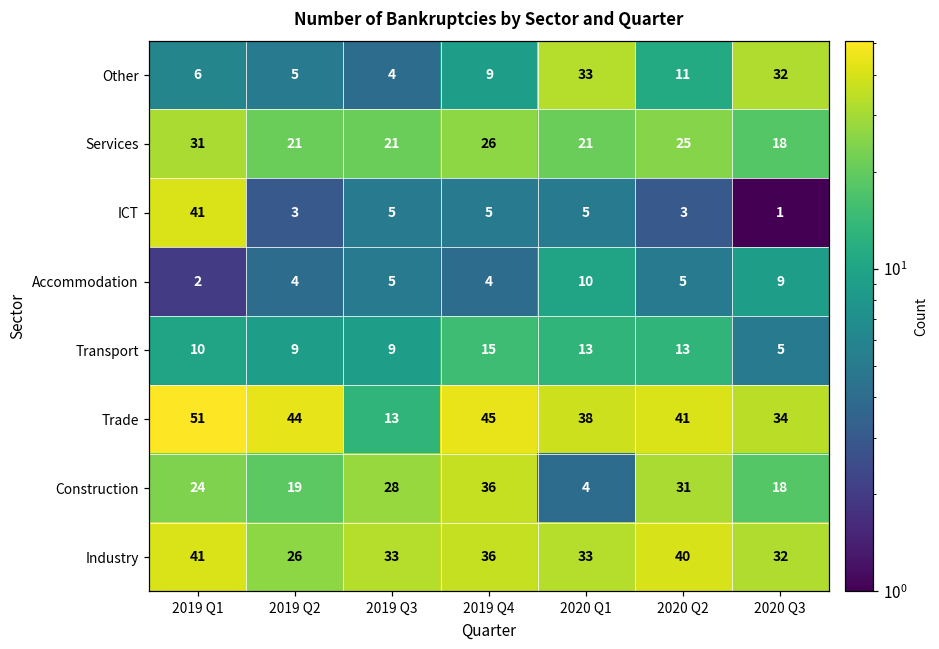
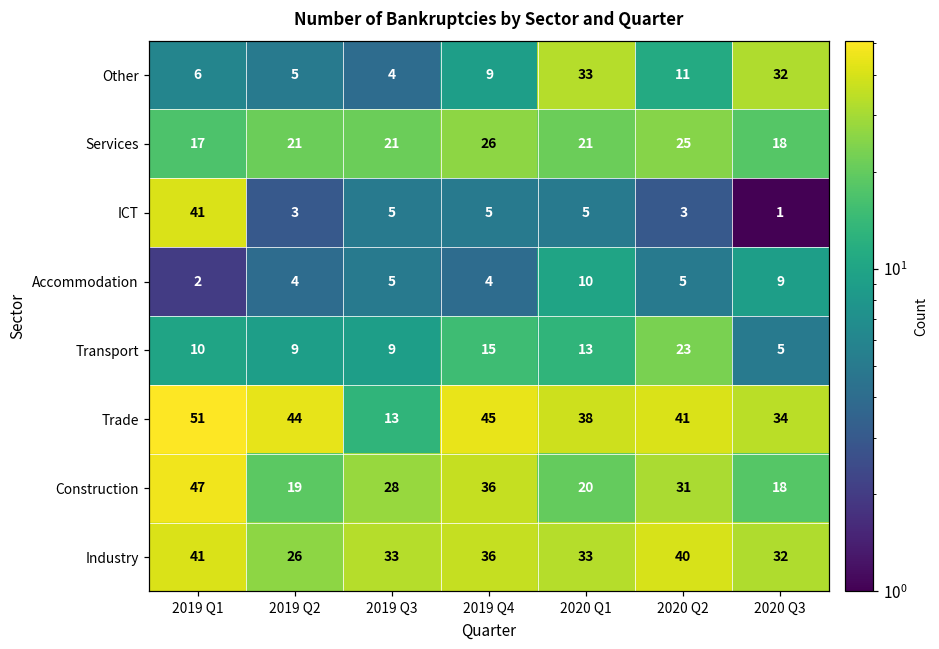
  {
    "Other": {
      "2019 Q1": 6,
      "2019 Q2": 5,
      "2019 Q3": 4,
      "2019 Q4": 9,
      "2020 Q1": 33,
      "2020 Q2": 11,
      "2020 Q3": 32
    },
    "Services": {
-     "2019 Q1": 31,
+     "2019 Q1": 17,
      "2019 Q2": 21,
      "2019 Q3": 21,
      "2019 Q4": 26,
      "2020 Q1": 21,
      "2020 Q2": 25,
      "2020 Q3": 18
    },
    "ICT": {
      "2019 Q1": 41,
      "2019 Q2": 3,
      "2019 Q3": 5,
      "2019 Q4": 5,
      "2020 Q1": 5,
      "2020 Q2": 3,
      "2020 Q3": 1
    },
    "Accommodation": {
      "2019 Q1": 2,
      "2019 Q2": 4,
      "2019 Q3": 5,
      "2019 Q4": 4,
      "2020 Q1": 10,
      "2020 Q2": 5,
      "2020 Q3": 9
    },
    "Transport": {
      "2019 Q1": 10,
      "2019 Q2": 9,
      "2019 Q3": 9,
      "2019 Q4": 15,
      "2020 Q1": 13,
-     "2020 Q2": 13,
+     "2020 Q2": 23,
      "2020 Q3": 5
    },
    "Trade": {
      "2019 Q1": 51,
      "2019 Q2": 44,
      "2019 Q3": 13,
      "2019 Q4": 45,
      "2020 Q1": 38,
      "2020 Q2": 41,
      "2020 Q3": 34
    },
    "Construction": {
-     "2019 Q1": 24,
+     "2019 Q1": 47,
      "2019 Q2": 19,
      "2019 Q3": 28,
      "2019 Q4": 36,
-     "2020 Q1": 4,
+     "2020 Q1": 20,
      "2020 Q2": 31,
      "2020 Q3": 18
    },
    "Industry": {
      "2019 Q1": 41,
      "2019 Q2": 26,
      "2019 Q3": 33,
      "2019 Q4": 36,
      "2020 Q1": 33,
      "2020 Q2": 40,
      "2020 Q3": 32
    }
  }
